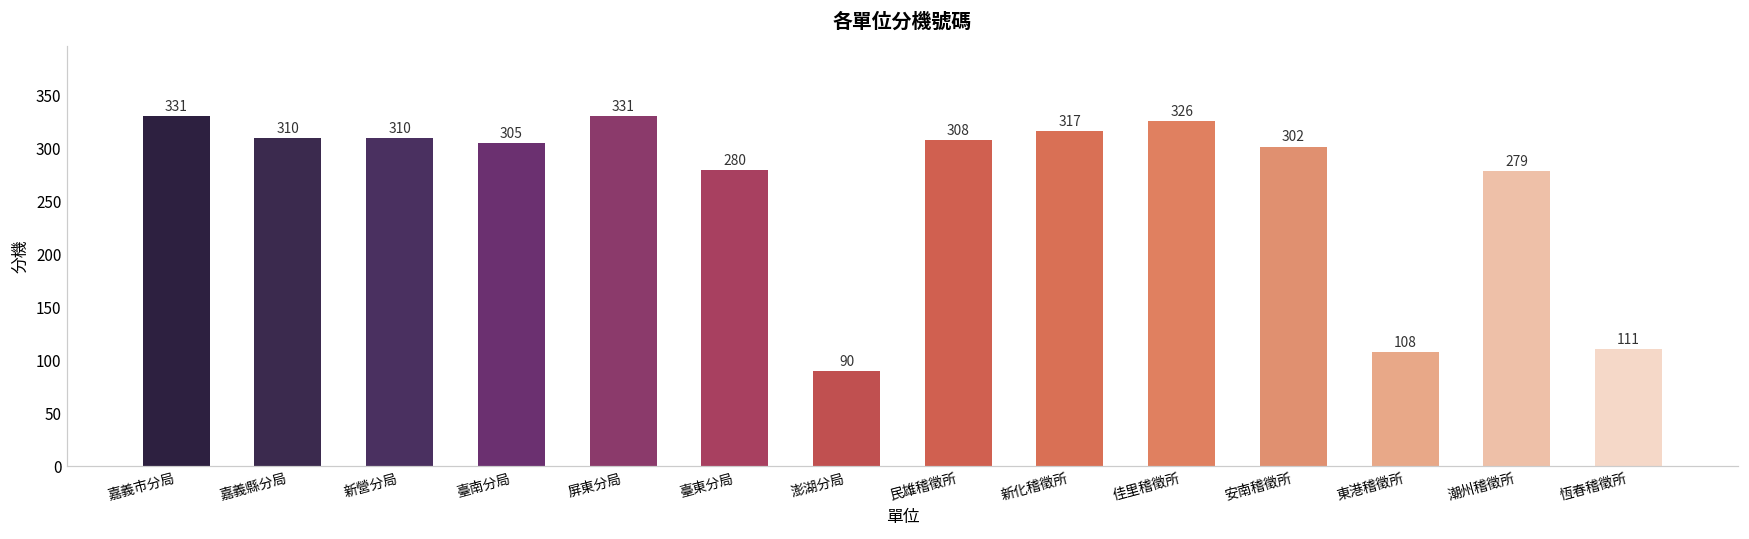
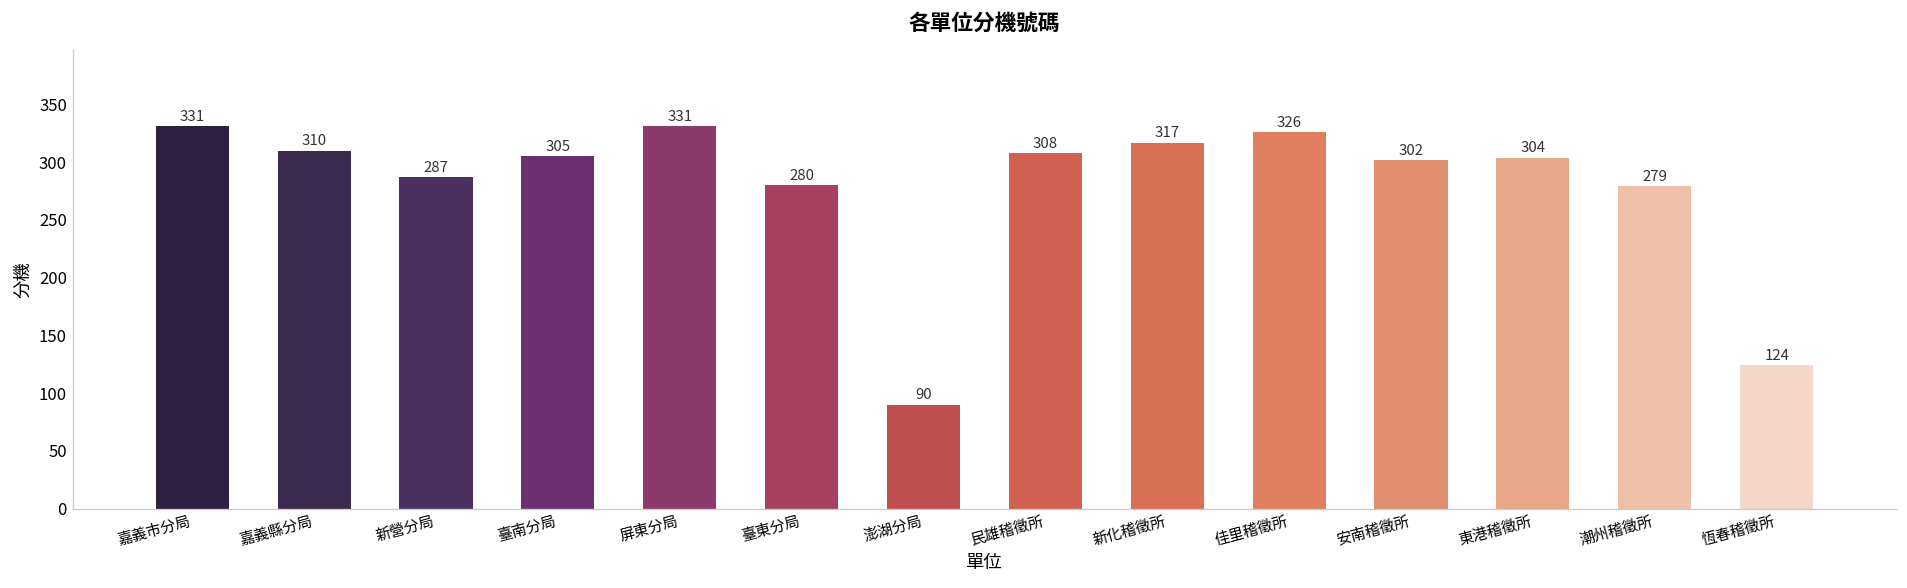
  {
    "嘉義市分局": 331,
    "嘉義縣分局": 310,
-   "新營分局": 310,
+   "新營分局": 287,
    "臺南分局": 305,
    "屏東分局": 331,
    "臺東分局": 280,
    "澎湖分局": 90,
    "民雄稽徵所": 308,
    "新化稽徵所": 317,
    "佳里稽徵所": 326,
    "安南稽徵所": 302,
-   "東港稽徵所": 108,
+   "東港稽徵所": 304,
    "潮州稽徵所": 279,
-   "恆春稽徵所": 111
+   "恆春稽徵所": 124
  }
